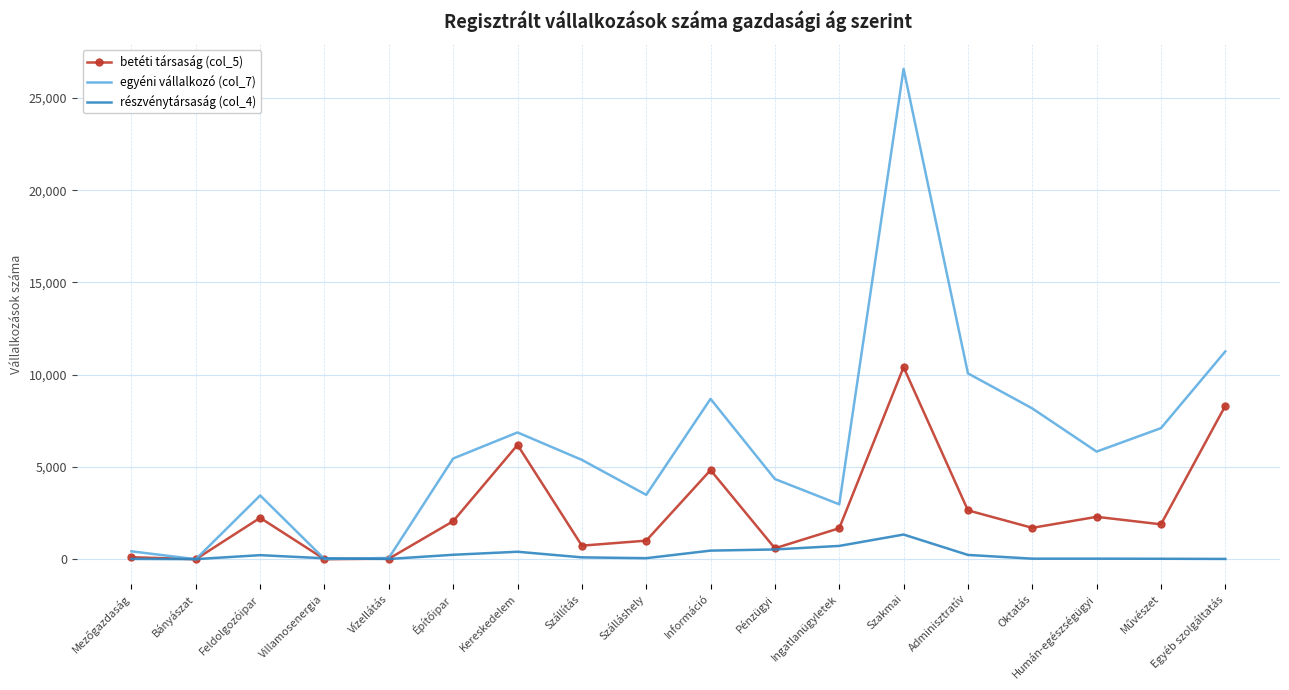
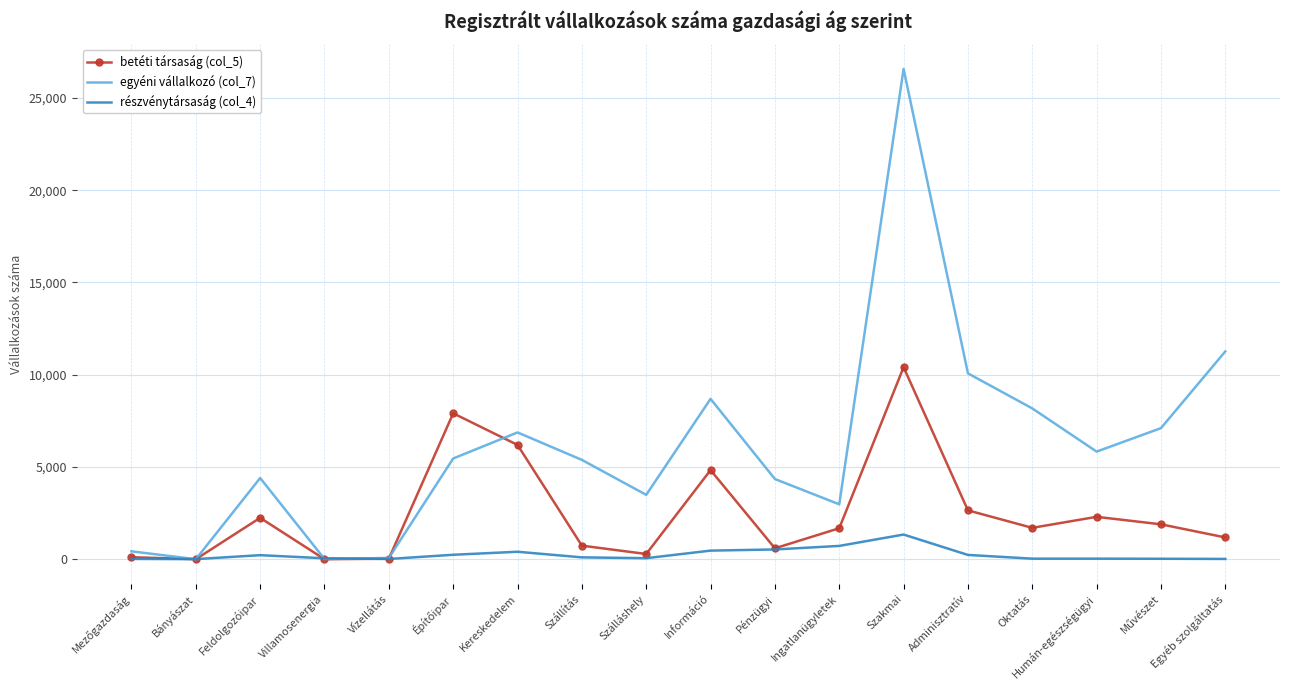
  {
    "betéti társaság (col_5)": {
      "Feldolgozóipar": "2,200",
-     "Építőipar": "2,100",
+     "Építőipar": "7,900",
      "Kereskedelem": "6,200",
      "Szállítás": "700",
-     "Szálláshely": "1,000",
+     "Szálláshely": "300",
      "Információ": "4,800",
      "Ingatlanügyletek": "1,700",
      "Szakmai": "10,400",
      "Adminisztratív": "2,600",
      "Oktatás": "1,700",
      "Humán-egészségügyi": "2,300",
      "Művészet": "1,900",
-     "Egyéb szolgáltatás": "8,300"
+     "Egyéb szolgáltatás": "1,200"
    },
    "egyéni vállalkozó (col_7)": {
      "Mezőgazdaság": "400",
-     "Feldolgozóipar": "3,500",
+     "Feldolgozóipar": "4,400",
      "Építőipar": "5,500",
      "Kereskedelem": "6,900",
      "Szállítás": "5,400",
      "Szálláshely": "3,500",
      "Információ": "8,700",
      "Pénzügyi": "4,300",
      "Ingatlanügyletek": "3,000",
      "Szakmai": "26,600",
      "Adminisztratív": "10,100",
      "Oktatás": "8,200",
      "Humán-egészségügyi": "5,800",
      "Művészet": "7,100",
      "Egyéb szolgáltatás": "11,300"
    },
    "részvénytársaság (col_4)": {
      "Feldolgozóipar": "200",
      "Építőipar": "200",
      "Kereskedelem": "400",
      "Szállítás": "100",
      "Szálláshely": "100",
      "Információ": "500",
      "Ingatlanügyletek": "700",
      "Szakmai": "1,300",
      "Adminisztratív": "200",
      "Oktatás": "0",
      "Humán-egészségügyi": "0",
      "Művészet": "0",
      "Egyéb szolgáltatás": "0"
    }
  }
